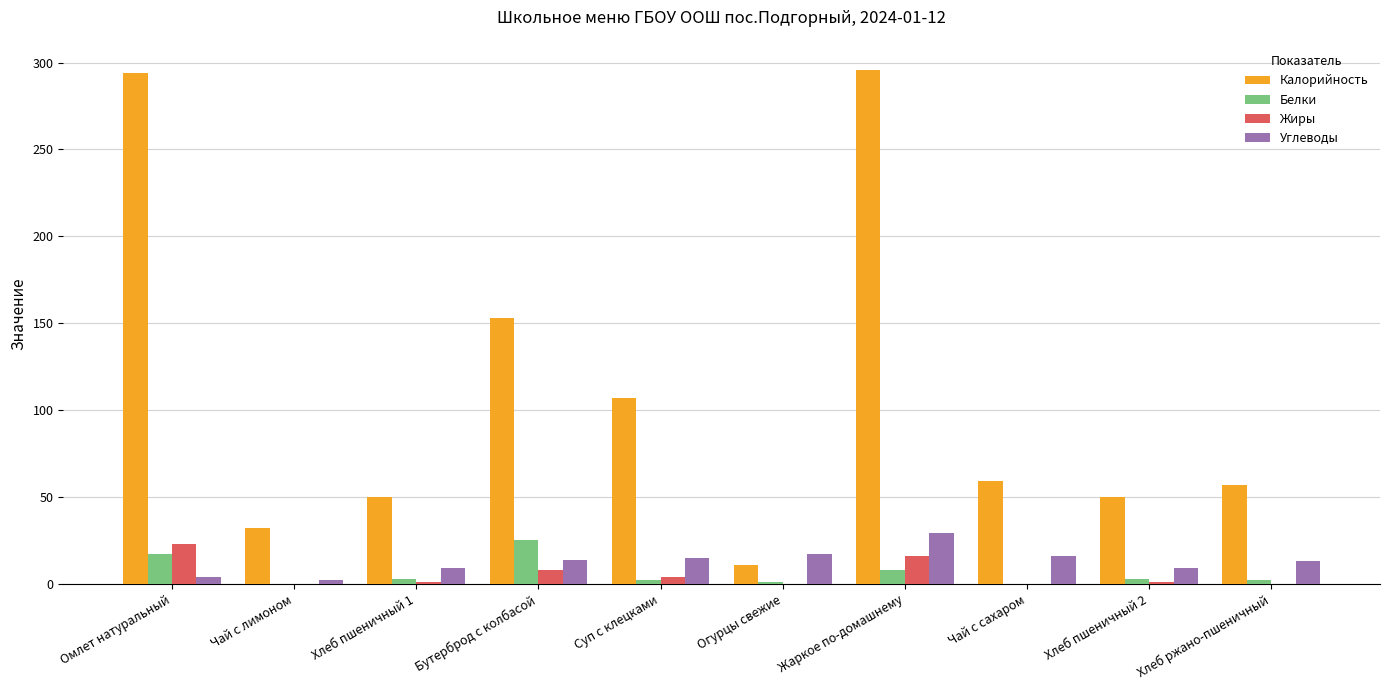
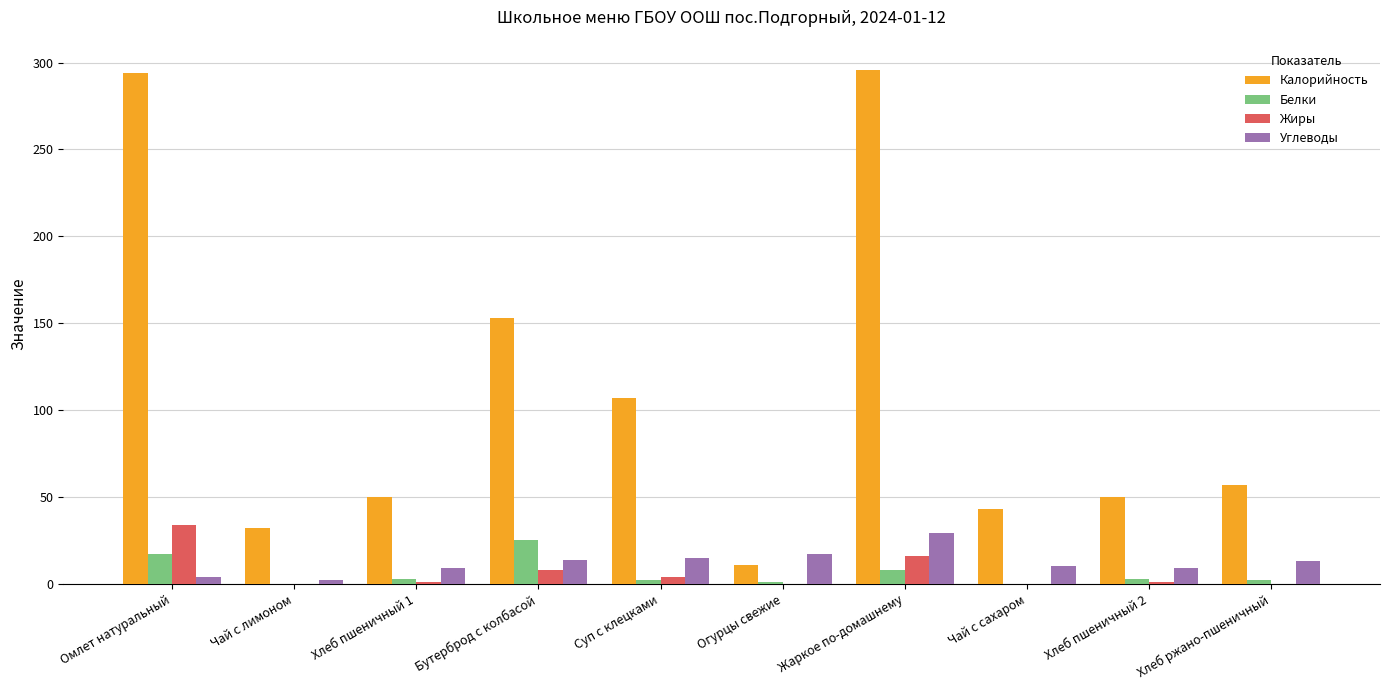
  {
    "Калорийность": {
      "Омлет натуральный": 294,
      "Чай с лимоном": 32,
      "Хлеб пшеничный 1": 50,
      "Бутерброд с колбасой": 153,
      "Суп с клецками": 107,
      "Огурцы свежие": 11,
      "Жаркое по-домашнему": 296,
-     "Чай с сахаром": 59,
+     "Чай с сахаром": 43,
      "Хлеб пшеничный 2": 50,
      "Хлеб ржано-пшеничный": 57
    },
    "Белки": {
      "Омлет натуральный": 17,
      "Чай с лимоном": 0,
      "Хлеб пшеничный 1": 3,
      "Бутерброд с колбасой": 25,
      "Суп с клецками": 2,
      "Жаркое по-домашнему": 8,
      "Чай с сахаром": 0,
      "Хлеб пшеничный 2": 3,
      "Хлеб ржано-пшеничный": 2
    },
    "Жиры": {
-     "Омлет натуральный": 23,
+     "Омлет натуральный": 34,
      "Чай с лимоном": 0,
      "Бутерброд с колбасой": 8,
      "Суп с клецками": 4,
      "Огурцы свежие": 0,
      "Жаркое по-домашнему": 16,
      "Чай с сахаром": 0,
      "Хлеб ржано-пшеничный": 0
    },
    "Углеводы": {
      "Омлет натуральный": 4,
      "Чай с лимоном": 2,
      "Хлеб пшеничный 1": 9,
      "Бутерброд с колбасой": 14,
      "Суп с клецками": 15,
      "Огурцы свежие": 17,
      "Жаркое по-домашнему": 29,
-     "Чай с сахаром": 16,
+     "Чай с сахаром": 10,
      "Хлеб пшеничный 2": 9,
      "Хлеб ржано-пшеничный": 13
    }
  }
